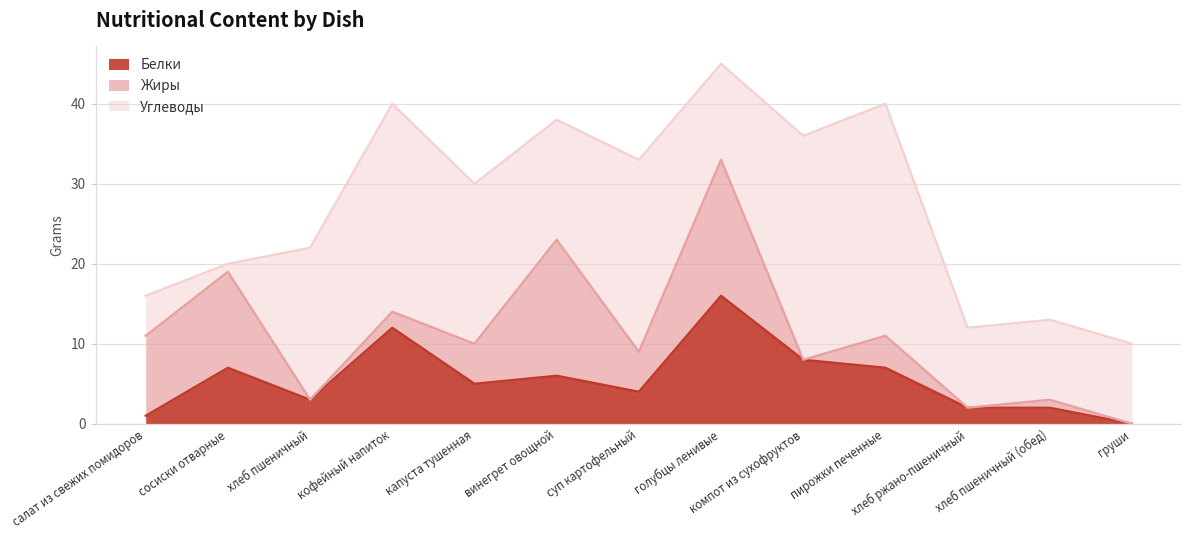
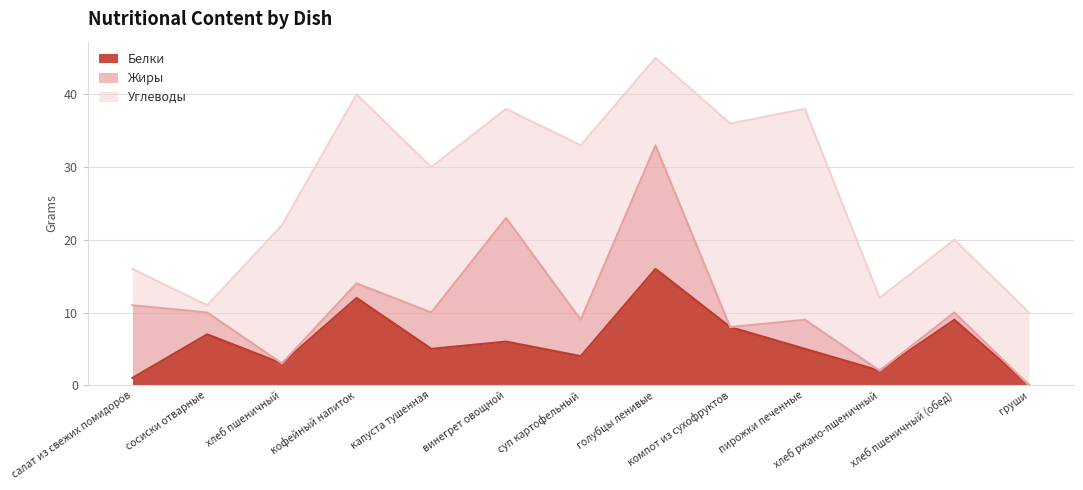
  {
    "Белки": {
      "салат из свежих помидоров": 1,
      "сосиски отварные": 7,
      "кофейный напиток": 12,
      "капуста тушенная": 5,
      "винегрет овощной": 6,
      "суп картофельный": 4,
      "голубцы ленивые": 16,
-     "пирожки печенные": 7,
-     "хлеб пшеничный (обед)": 2
+     "пирожки печенные": 5,
+     "хлеб пшеничный (обед)": 9
    },
    "Жиры": {
      "салат из свежих помидоров": 10,
-     "сосиски отварные": 12,
+     "сосиски отварные": 3,
      "кофейный напиток": 2,
      "капуста тушенная": 5,
      "винегрет овощной": 17,
      "суп картофельный": 5,
      "голубцы ленивые": 17,
      "пирожки печенные": 4,
      "хлеб пшеничный (обед)": 1
    },
    "Углеводы": {
      "салат из свежих помидоров": 5,
      "сосиски отварные": 1,
      "хлеб пшеничный": 19,
      "кофейный напиток": 26,
      "капуста тушенная": 20,
      "винегрет овощной": 15,
      "суп картофельный": 24,
      "голубцы ленивые": 12,
      "компот из сухофруктов": 28,
      "пирожки печенные": 29,
      "хлеб ржано-пшеничный": 10,
      "хлеб пшеничный (обед)": 10,
      "груши": 10
    }
  }
